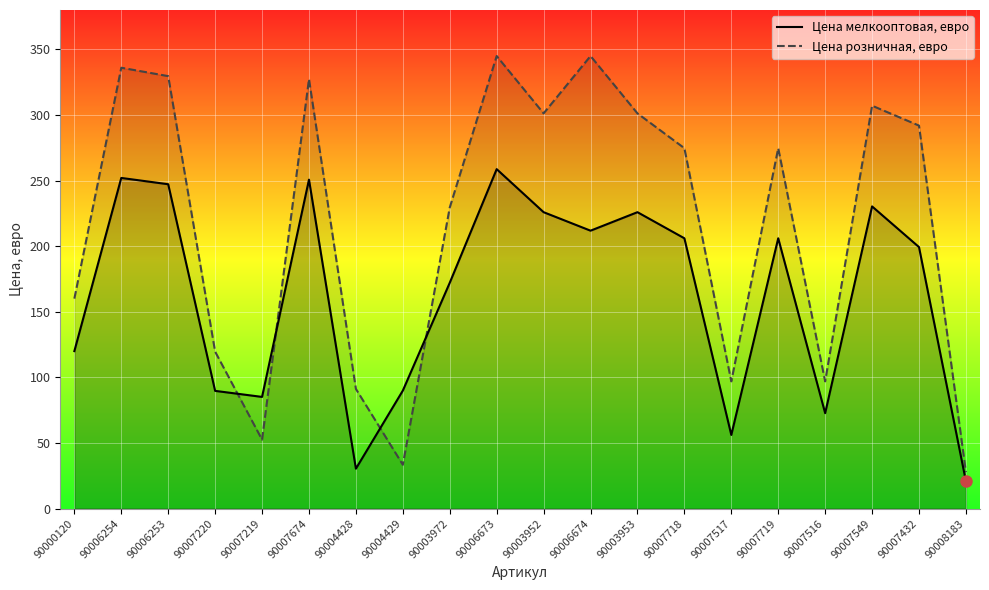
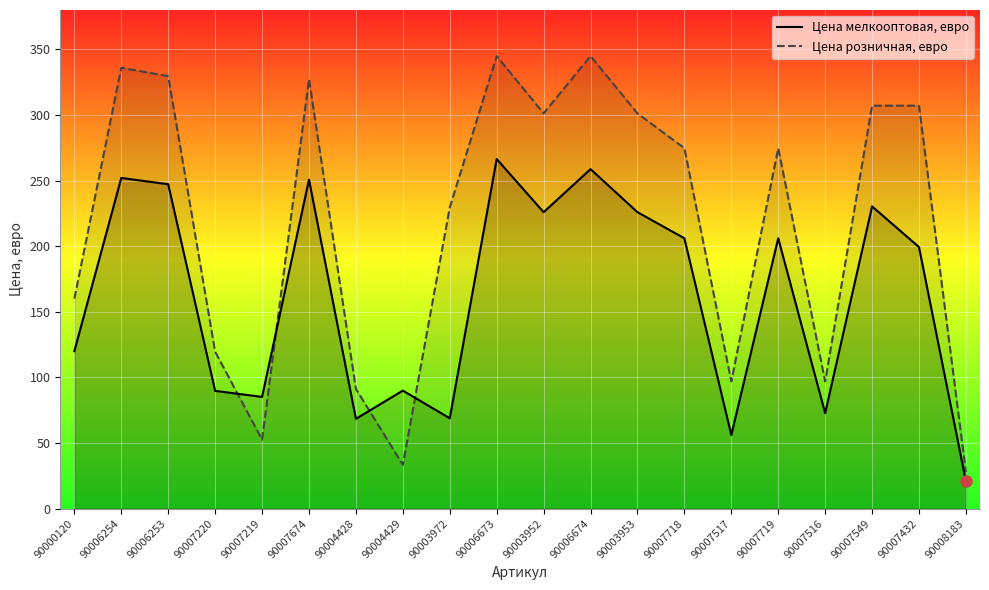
  {
    "Цена мелкооптовая, евро": {
      "90000120": 120,
      "90006254": 252,
      "90006253": 247,
      "90007220": 90,
      "90007219": 85,
      "90007674": 251,
-     "90004428": 30,
+     "90004428": 68,
      "90004429": 90,
-     "90003972": 172,
-     "90006673": 259,
+     "90003972": 69,
+     "90006673": 266,
      "90003952": 226,
-     "90006674": 212,
+     "90006674": 259,
      "90003953": 226,
      "90007718": 206,
      "90007517": 56,
      "90007719": 206,
      "90007516": 73,
      "90007549": 230,
      "90007432": 199
    },
    "Цена розничная, евро": {
      "90000120": 160,
      "90006254": 336,
      "90006253": 330,
      "90007220": 120,
      "90007219": 53,
      "90007674": 327,
      "90004428": 91,
      "90004429": 33,
      "90003972": 229,
      "90006673": 345,
      "90003952": 301,
      "90006674": 345,
      "90003953": 301,
      "90007718": 275,
      "90007517": 97,
      "90007719": 275,
      "90007516": 97,
      "90007549": 307,
-     "90007432": 292,
+     "90007432": 307,
      "90008183": 28
    }
  }
